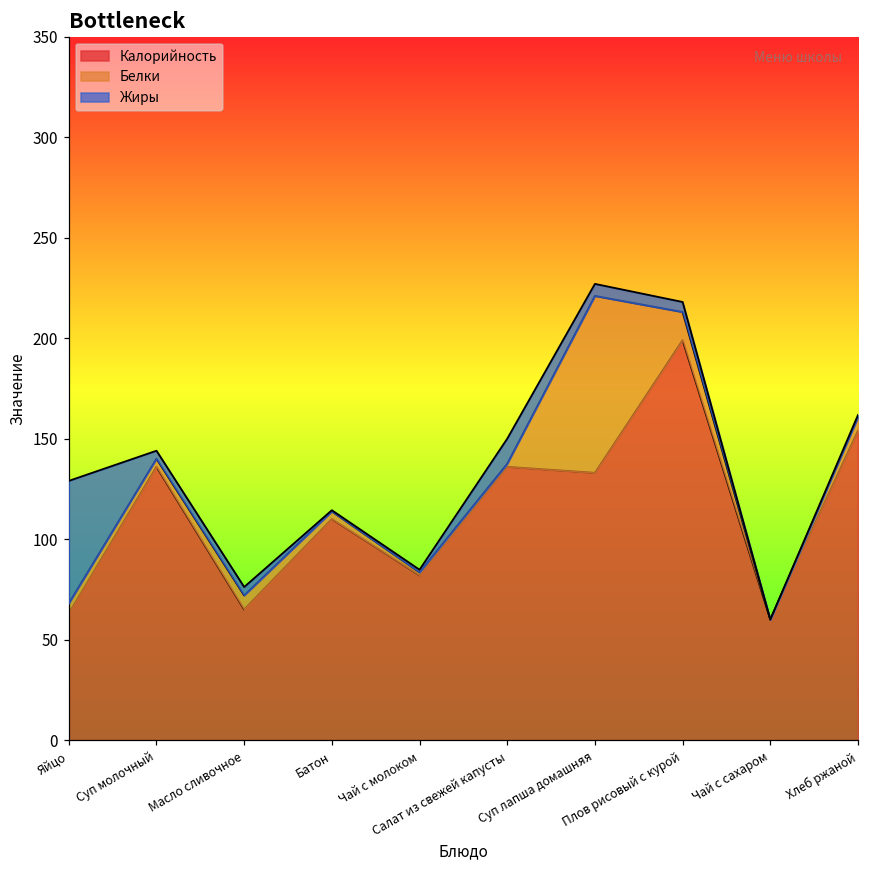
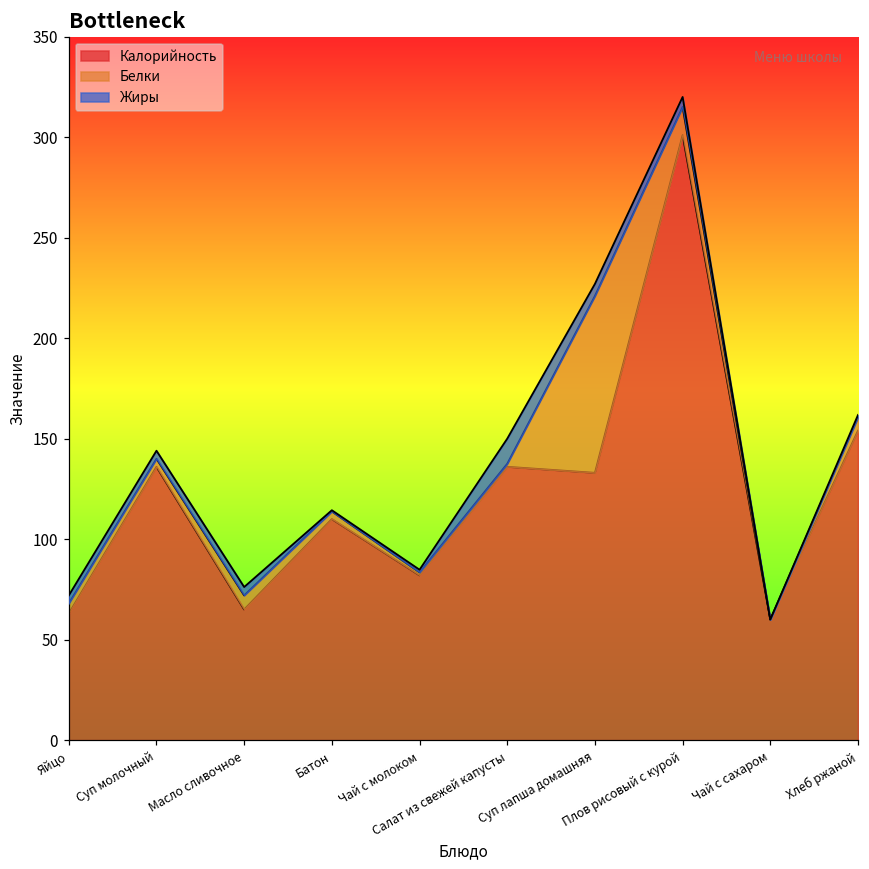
  {
    "Калорийность": {
      "Яйцо": 63,
      "Суп молочный": 136,
      "Масло сливочное": 65,
      "Батон": 110,
      "Чай с молоком": 82,
      "Салат из свежей капусты": 136,
      "Суп лапша домашняя": 133,
-     "Плов рисовый с курой": 199,
+     "Плов рисовый с курой": 301,
      "Хлеб ржаной": 154
    },
    "Белки": {
      "Яйцо": 5,
      "Суп молочный": 4,
      "Масло сливочное": 7,
      "Салат из свежей капусты": 2,
      "Суп лапша домашняя": 88,
      "Плов рисовый с курой": 14
    },
    "Жиры": {
-     "Яйцо": 61,
+     "Яйцо": 4,
      "Суп молочный": 4,
      "Масло сливочное": 4,
      "Салат из свежей капусты": 13,
      "Суп лапша домашняя": 6,
      "Плов рисовый с курой": 5
    }
  }
